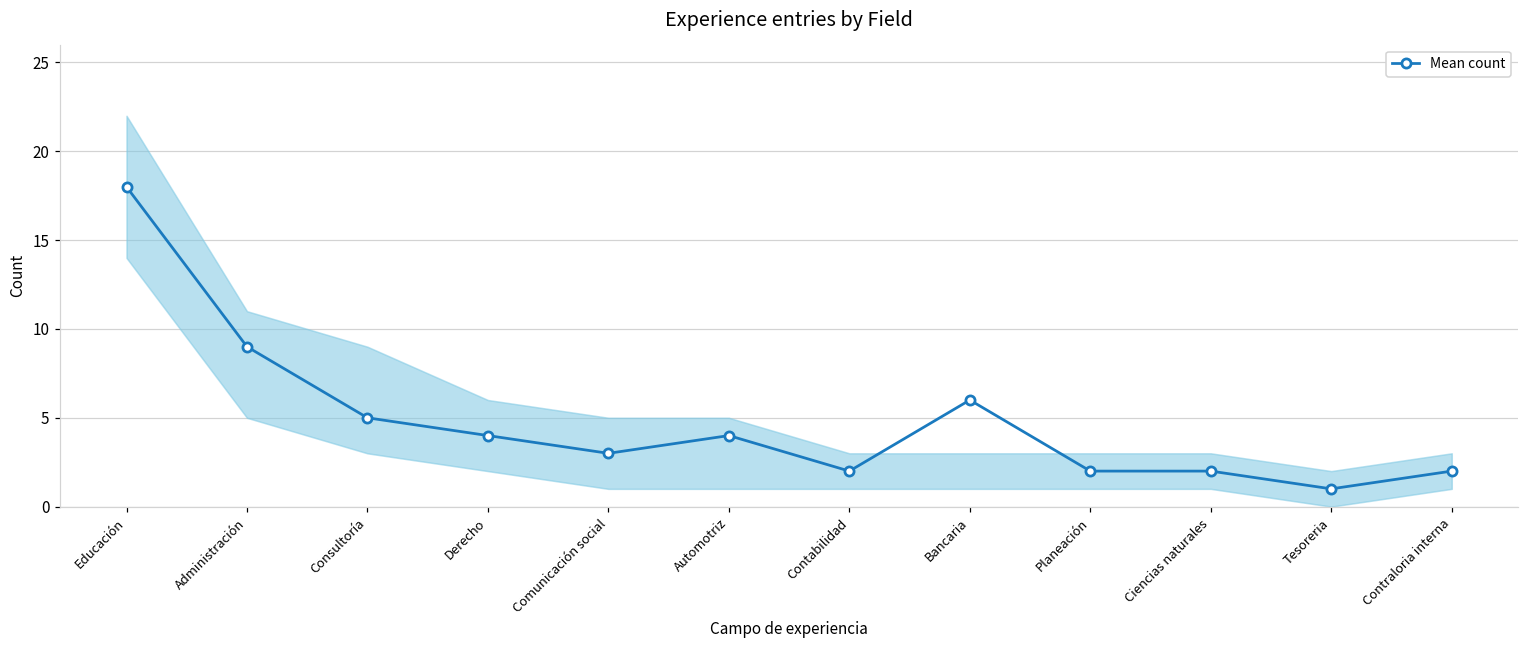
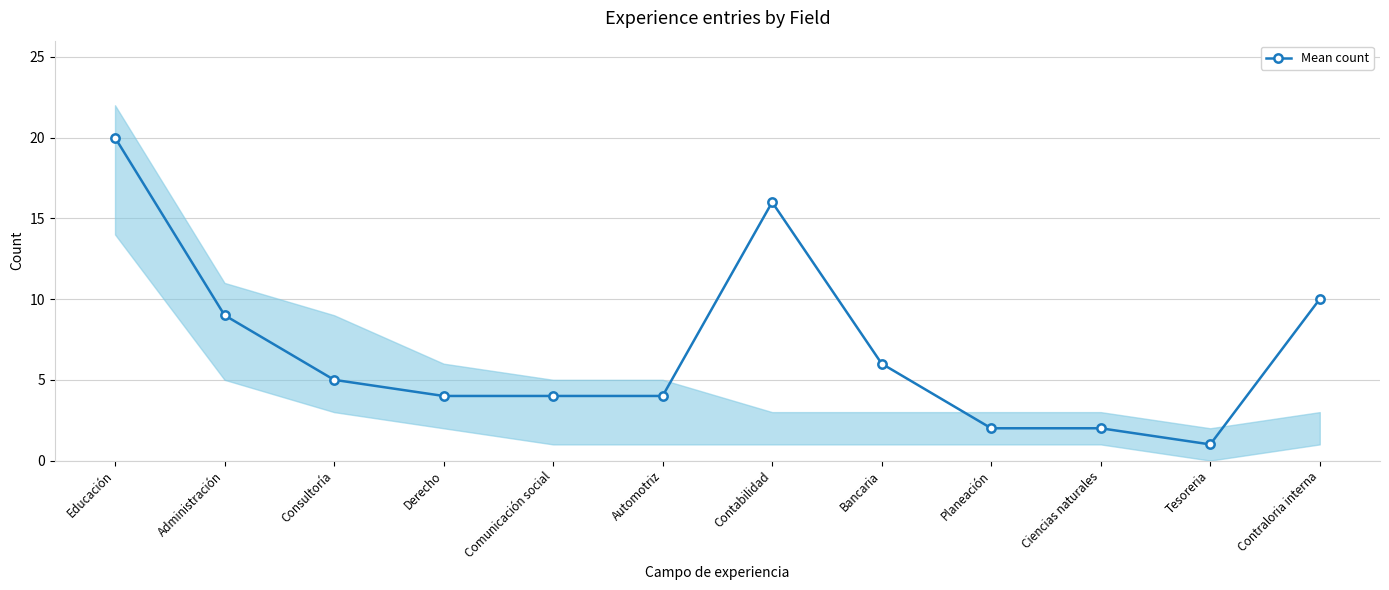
  {
    "Mean count": {
-     "Educación": 18,
+     "Educación": 20,
      "Administración": 9,
      "Consultoría": 5,
      "Derecho": 4,
-     "Comunicación social": 3,
+     "Comunicación social": 4,
      "Automotriz": 4,
-     "Contabilidad": 2,
+     "Contabilidad": 16,
      "Bancaria": 6,
      "Planeación": 2,
      "Ciencias naturales": 2,
      "Tesoreria": 1,
-     "Contraloria interna": 2
+     "Contraloria interna": 10
    }
  }
